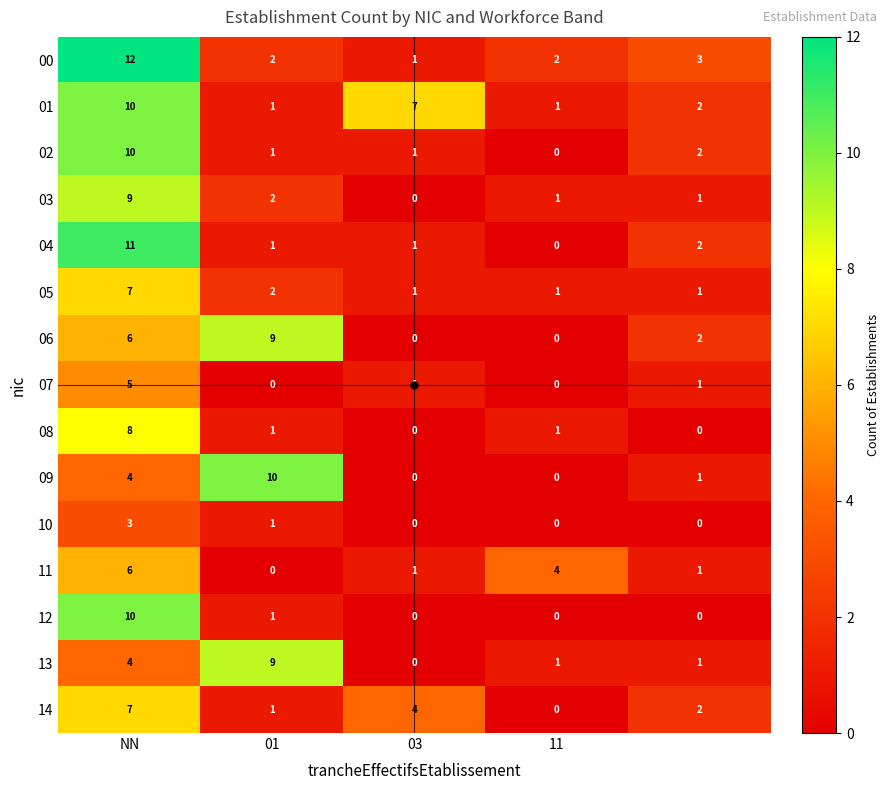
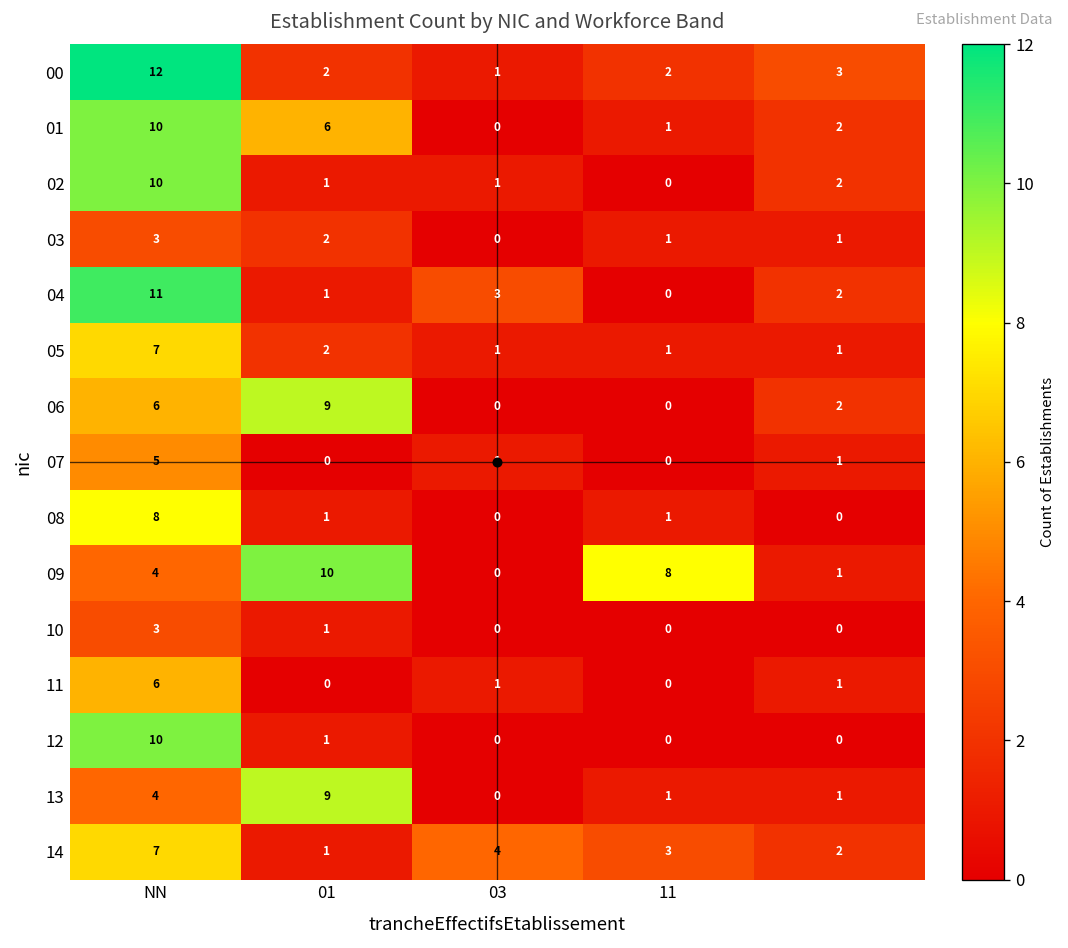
  {
    "00": {
      "NN": 12,
      "01": 2,
      "03": 1,
      "11": 2
    },
    "01": {
      "NN": 10,
-     "01": 1,
-     "03": 7,
+     "01": 6,
+     "03": 0,
      "11": 1
    },
    "02": {
      "NN": 10,
      "01": 1,
      "03": 1,
      "11": 0
    },
    "03": {
-     "NN": 9,
+     "NN": 3,
      "01": 2,
      "03": 0,
      "11": 1
    },
    "04": {
      "NN": 11,
      "01": 1,
-     "03": 1,
+     "03": 3,
      "11": 0
    },
    "05": {
      "NN": 7,
      "01": 2,
      "03": 1,
      "11": 1
    },
    "06": {
      "NN": 6,
      "01": 9,
      "03": 0,
      "11": 0
    },
    "07": {
      "NN": 5,
      "01": 0,
      "11": 0
    },
    "08": {
      "NN": 8,
      "01": 1,
      "03": 0,
      "11": 1
    },
    "09": {
      "NN": 4,
      "01": 10,
      "03": 0,
-     "11": 0
+     "11": 8
    },
    "10": {
      "NN": 3,
      "01": 1,
      "03": 0,
      "11": 0
    },
    "11": {
      "NN": 6,
      "01": 0,
      "03": 1,
-     "11": 4
+     "11": 0
    },
    "12": {
      "NN": 10,
      "01": 1,
      "03": 0,
      "11": 0
    },
    "13": {
      "NN": 4,
      "01": 9,
      "03": 0,
      "11": 1
    },
    "14": {
      "NN": 7,
      "01": 1,
      "03": 4,
-     "11": 0
+     "11": 3
    }
  }
